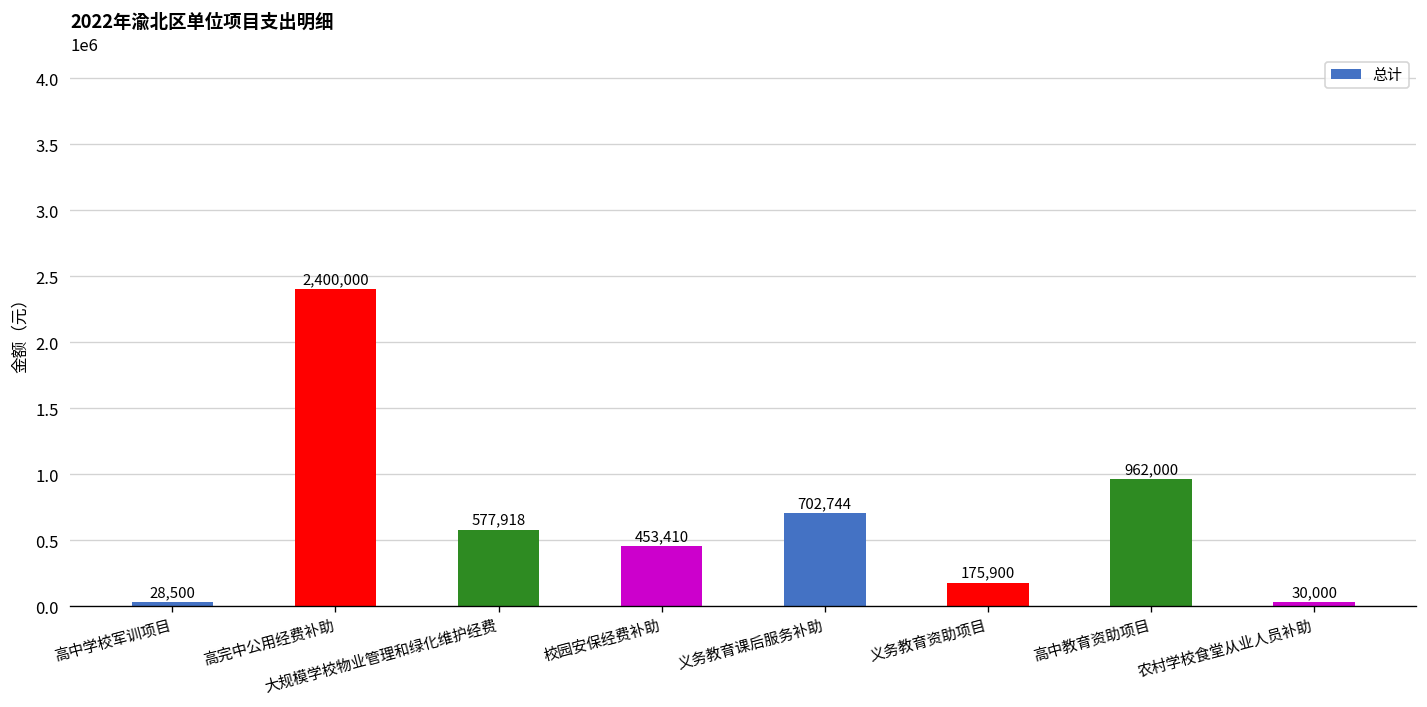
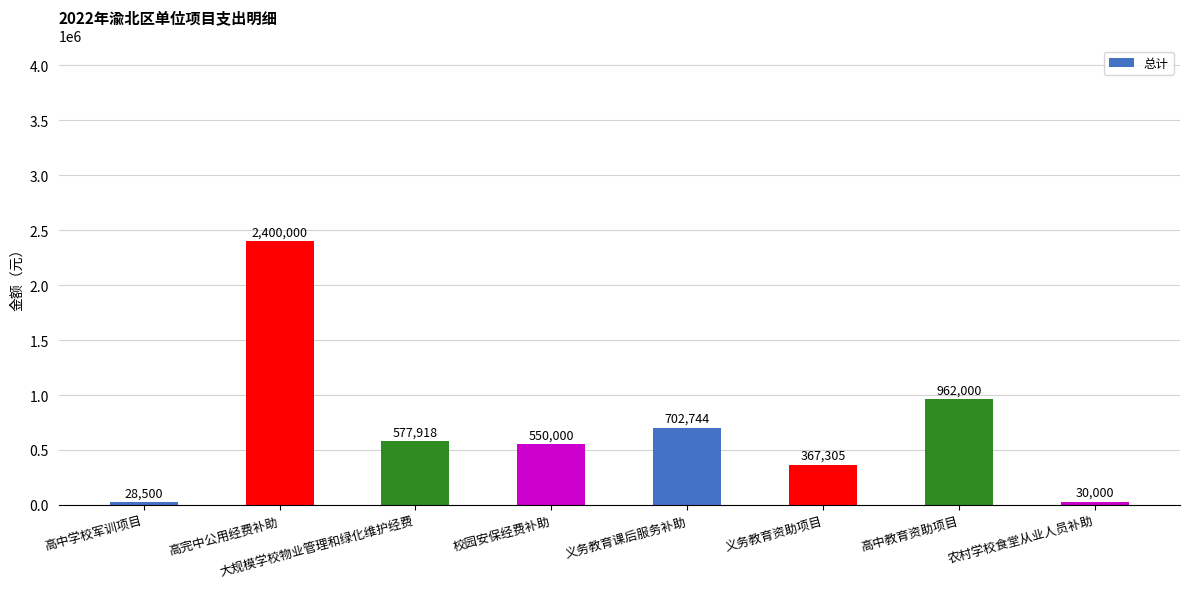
  {
    "高中学校军训项目": "28,500",
    "高完中公用经费补助": "2,400,000",
    "大规模学校物业管理和绿化维护经费": "577,918",
-   "校园安保经费补助": "453,410",
+   "校园安保经费补助": "550,000",
    "义务教育课后服务补助": "702,744",
-   "义务教育资助项目": "175,900",
+   "义务教育资助项目": "367,305",
    "高中教育资助项目": "962,000",
    "农村学校食堂从业人员补助": "30,000"
  }
